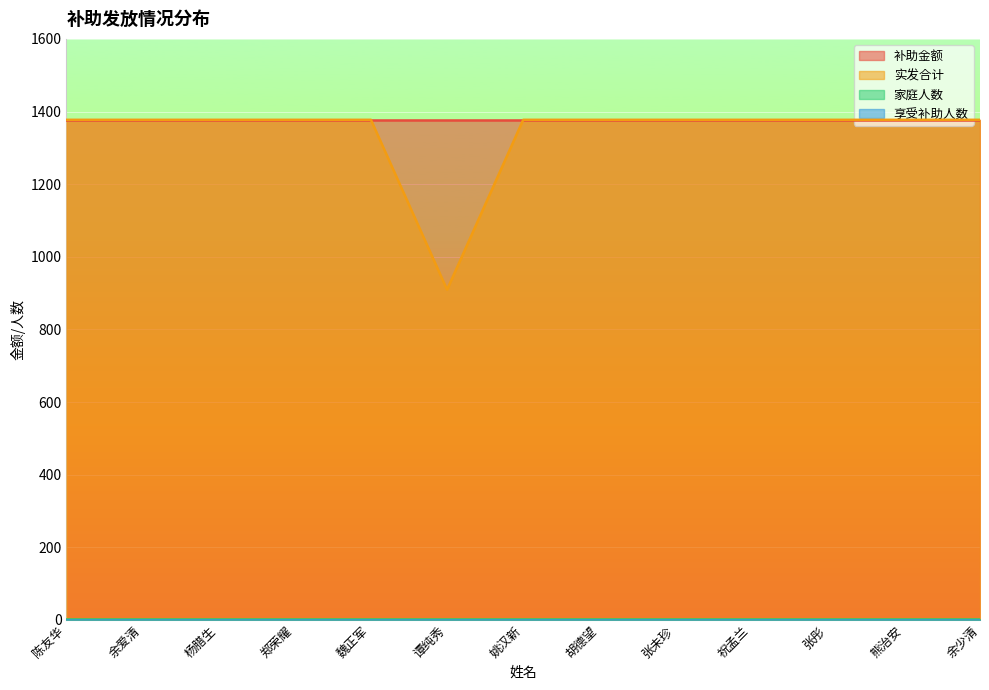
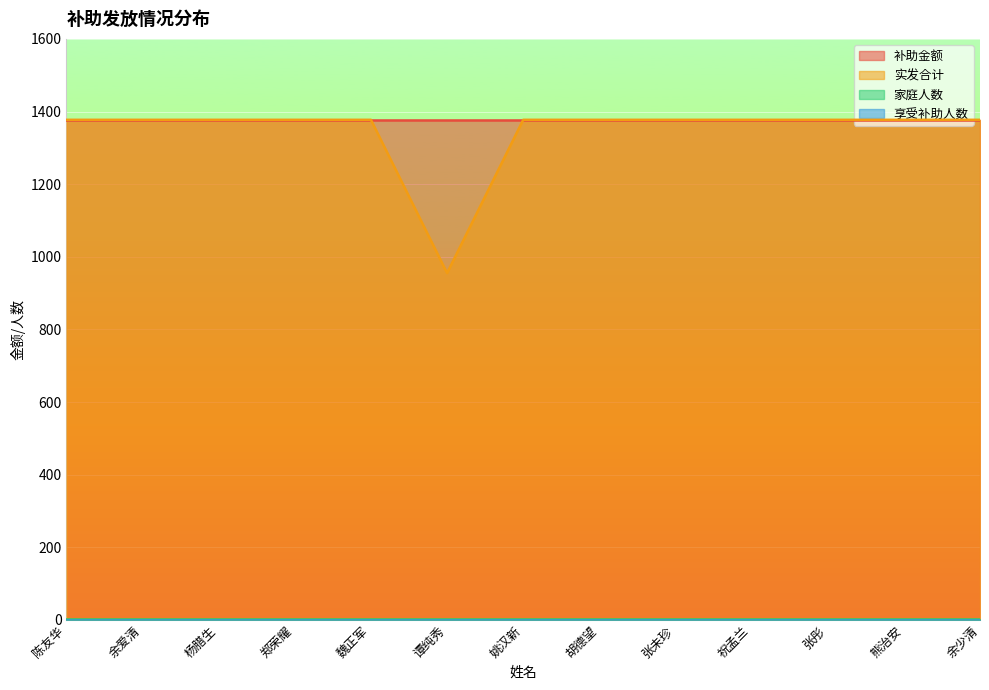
  {
    "补助金额": {
      "谭纯秀": 1380
    },
    "实发合计": {
-     "谭纯秀": 910
+     "谭纯秀": 960
    }
  }
